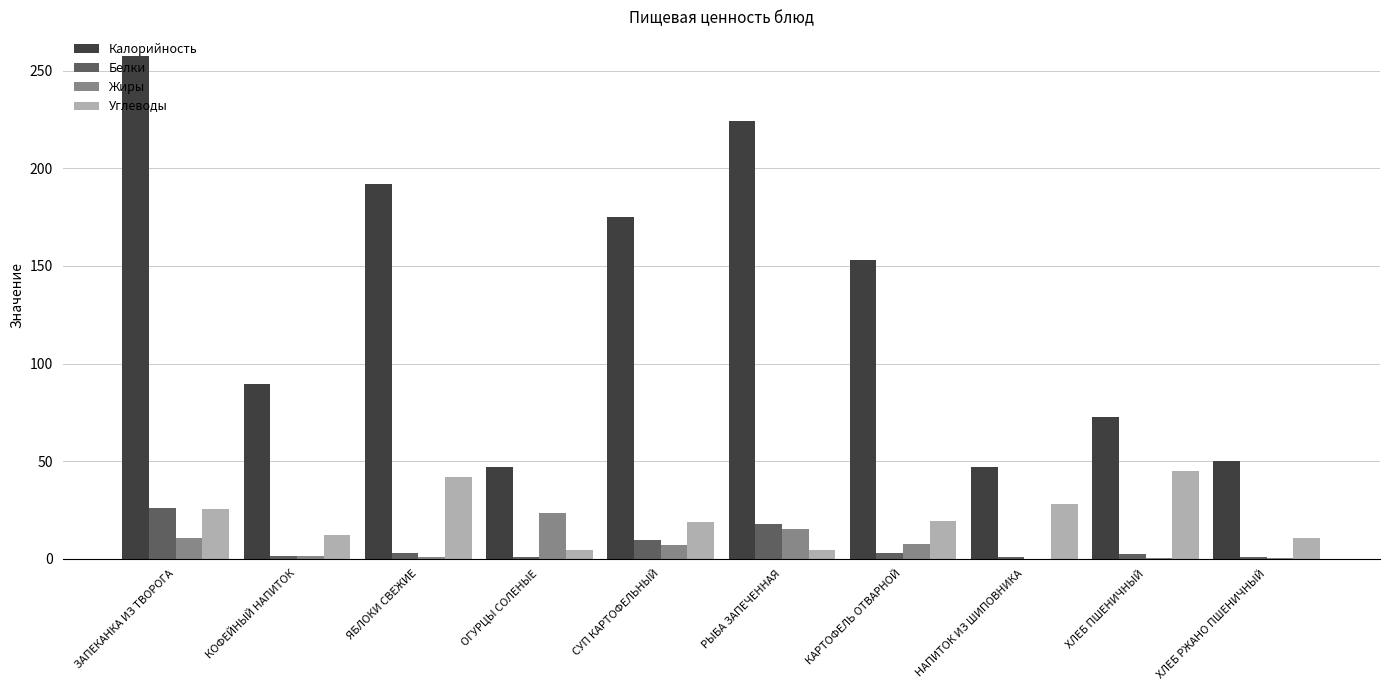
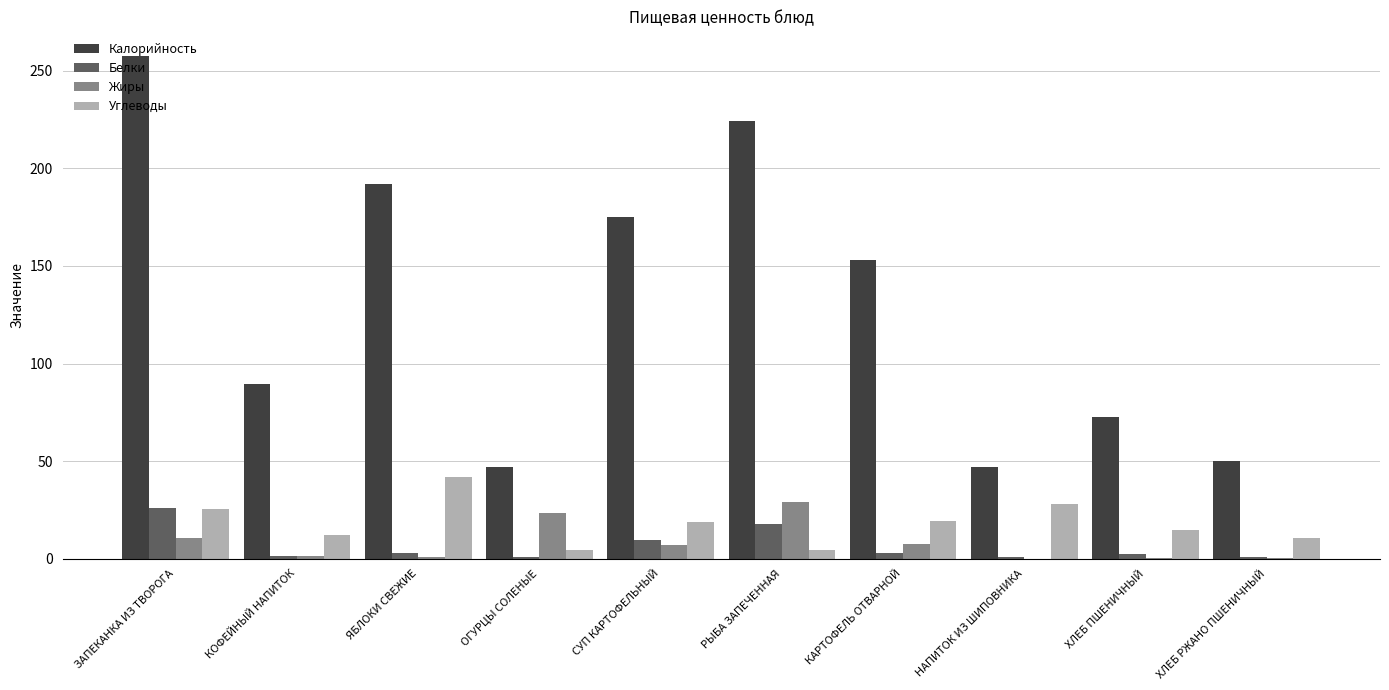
  {
    "Жиры": {
      "ЗАПЕКАНКА ИЗ ТВОРОГА": 11,
      "КОФЕЙНЫЙ НАПИТОК": 2,
      "ОГУРЦЫ СОЛЕНЫЕ": 24,
      "СУП КАРТОФЕЛЬНЫЙ": 7,
-     "РЫБА ЗАПЕЧЕННАЯ": 15,
+     "РЫБА ЗАПЕЧЕННАЯ": 29,
      "КАРТОФЕЛЬ ОТВАРНОЙ": 7,
      "НАПИТОК ИЗ ШИПОВНИКА": 0
    },
    "Углеводы": {
      "ЗАПЕКАНКА ИЗ ТВОРОГА": 26,
      "КОФЕЙНЫЙ НАПИТОК": 12,
      "ЯБЛОКИ СВЕЖИЕ": 42,
      "ОГУРЦЫ СОЛЕНЫЕ": 5,
      "СУП КАРТОФЕЛЬНЫЙ": 19,
      "РЫБА ЗАПЕЧЕННАЯ": 5,
      "КАРТОФЕЛЬ ОТВАРНОЙ": 19,
      "НАПИТОК ИЗ ШИПОВНИКА": 28,
-     "ХЛЕБ ПШЕНИЧНЫЙ": 45,
+     "ХЛЕБ ПШЕНИЧНЫЙ": 15,
      "ХЛЕБ РЖАНО ПШЕНИЧНЫЙ": 11
    }
  }
